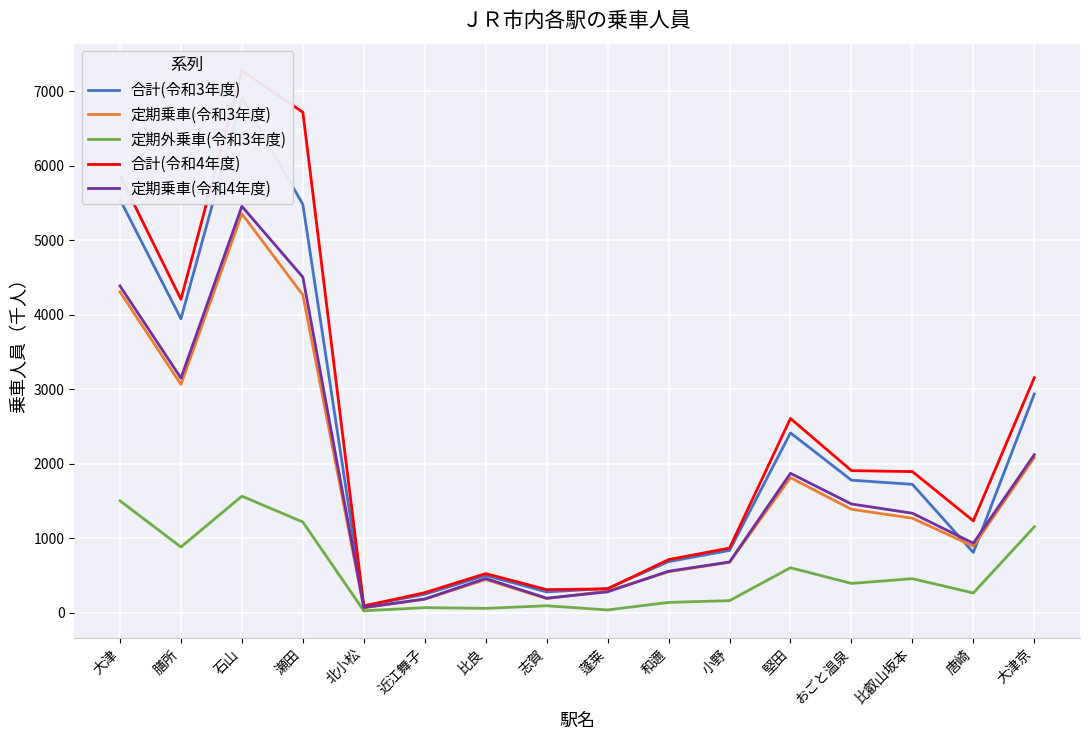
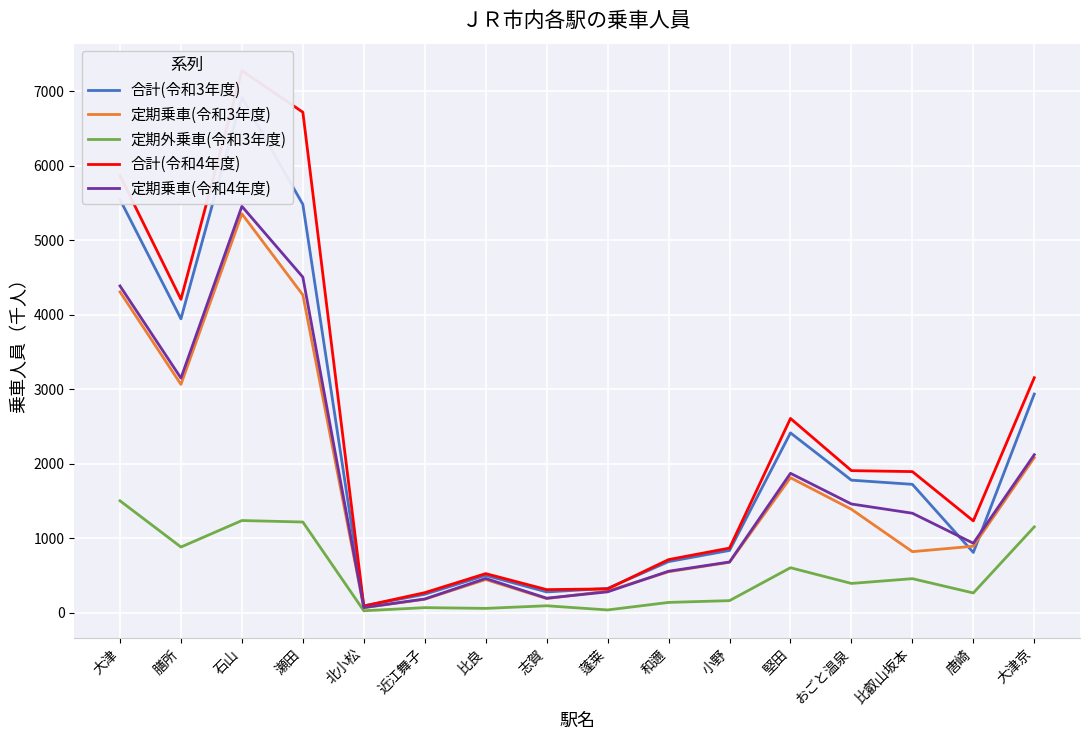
  {
    "合計(令和3年度)": {
      "膳所": 3900,
      "瀬田": 5500,
      "堅田": 2400,
      "おごと温泉": 1800,
      "比叡山坂本": 1700,
      "唐崎": 800,
      "大津京": 2900
    },
    "定期乗車(令和3年度)": {
      "大津": 4300,
      "膳所": 3100,
      "石山": 5400,
      "瀬田": 4300,
      "堅田": 1800,
      "おごと温泉": 1400,
-     "比叡山坂本": 1300,
+     "比叡山坂本": 800,
      "唐崎": 900,
      "大津京": 2100
    },
    "定期外乗車(令和3年度)": {
      "大津": 1500,
      "膳所": 900,
-     "石山": 1600,
+     "石山": 1200,
      "瀬田": 1200,
      "北小松": 0,
      "近江舞子": 100,
      "比良": 100,
      "志賀": 100,
      "蓬莱": 0,
      "和邇": 100,
      "小野": 200,
      "堅田": 600,
      "おごと温泉": 400,
      "比叡山坂本": 500,
      "唐崎": 300,
      "大津京": 1200
    },
    "合計(令和4年度)": {
      "膳所": 4200,
      "瀬田": 6700,
      "堅田": 2600,
      "おごと温泉": 1900,
      "比叡山坂本": 1900,
      "唐崎": 1200,
      "大津京": 3200
    },
    "定期乗車(令和4年度)": {
      "大津": 4400,
      "膳所": 3100,
      "石山": 5500,
      "瀬田": 4500,
      "堅田": 1900,
      "おごと温泉": 1500,
      "比叡山坂本": 1300,
      "唐崎": 900,
      "大津京": 2100
    }
  }
